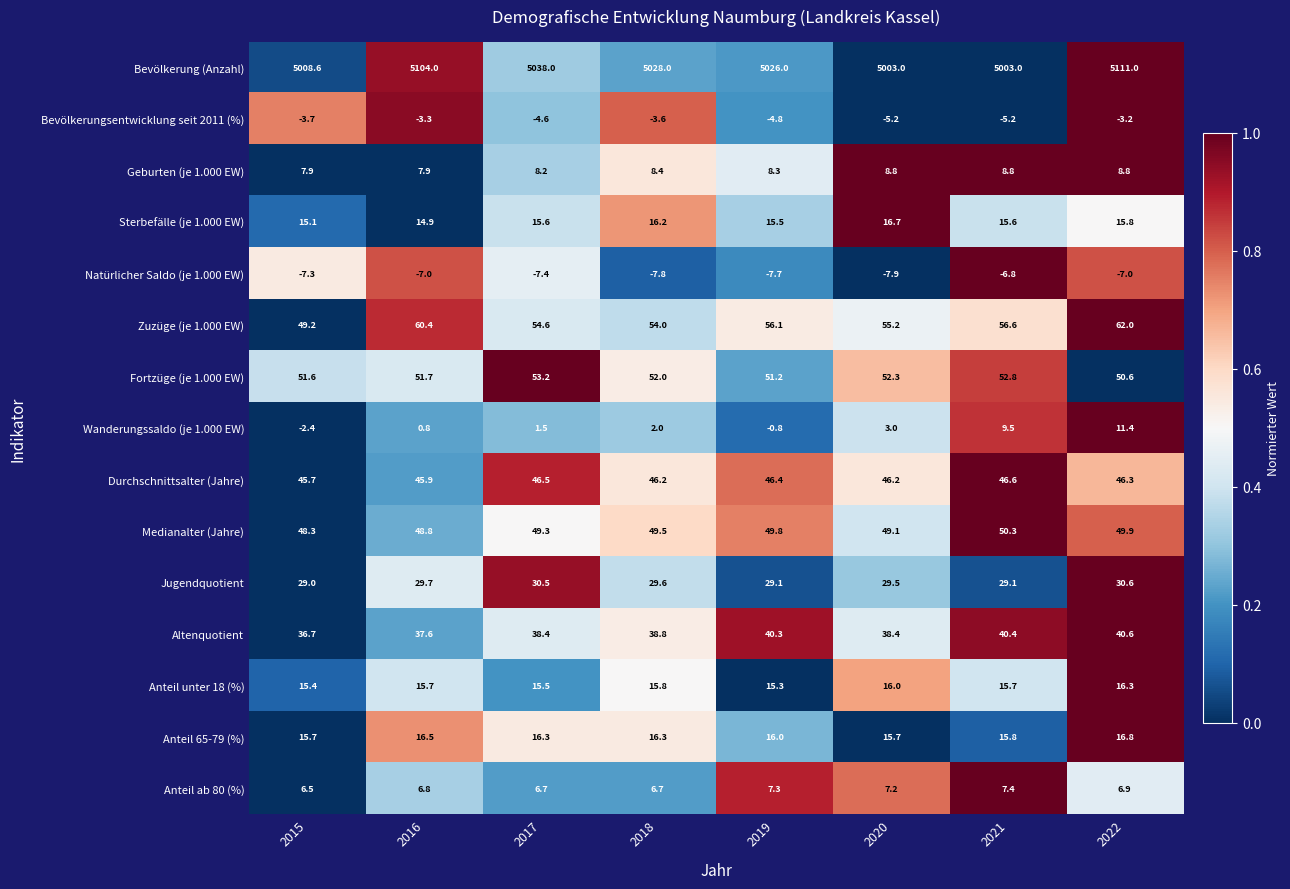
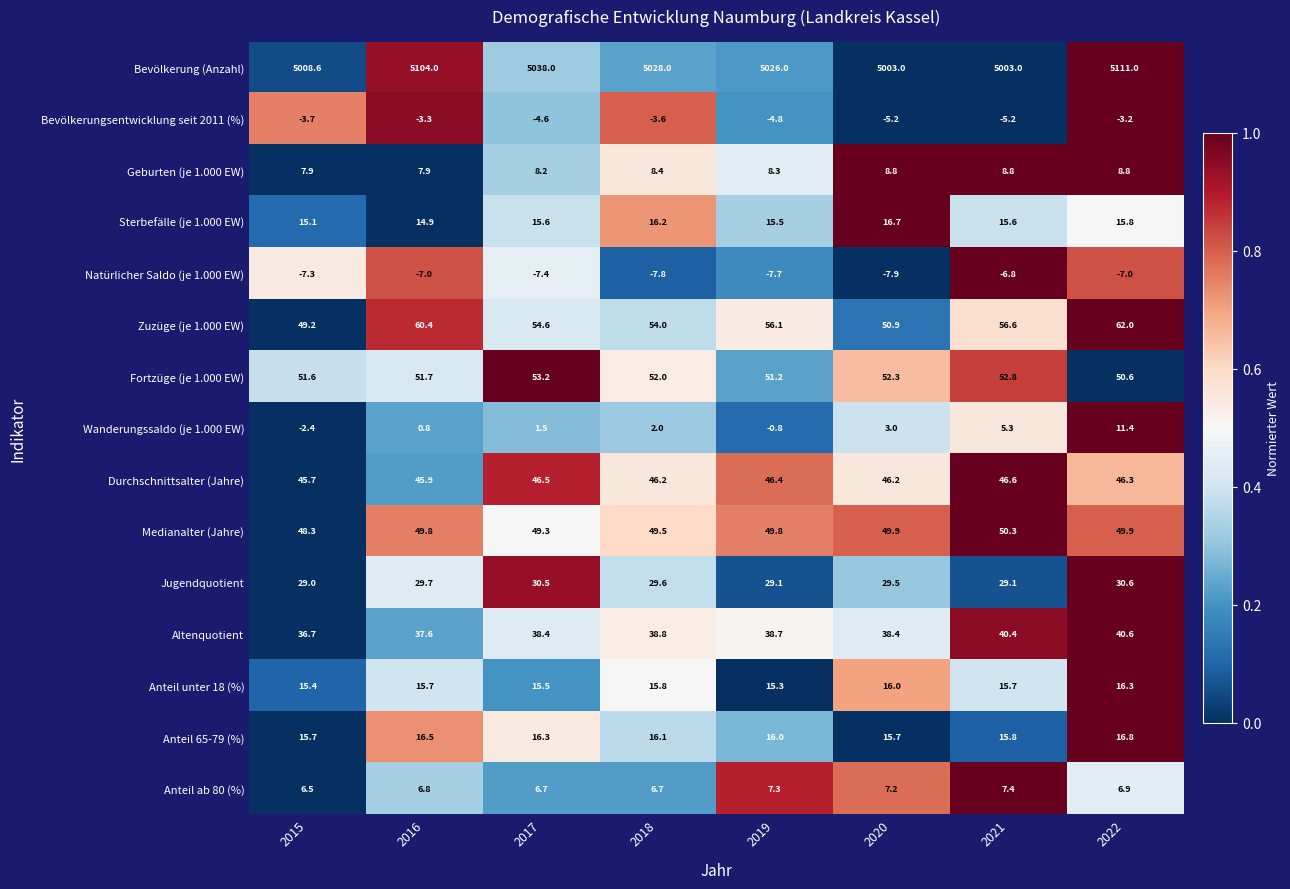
  {
    "Bevölkerung (Anzahl)": {
      "2015": 5008.6,
      "2016": 5104.0,
      "2017": 5038.0,
      "2018": 5028.0,
      "2019": 5026.0,
      "2020": 5003.0,
      "2021": 5003.0,
      "2022": 5111.0
    },
    "Bevölkerungsentwicklung seit 2011 (%)": {
      "2015": -3.7,
      "2016": -3.3,
      "2017": -4.6,
      "2018": -3.6,
      "2019": -4.8,
      "2020": -5.2,
      "2021": -5.2,
      "2022": -3.2
    },
    "Geburten (je 1.000 EW)": {
      "2015": 7.9,
      "2016": 7.9,
      "2017": 8.2,
      "2018": 8.4,
      "2019": 8.3,
      "2020": 8.8,
      "2021": 8.8,
      "2022": 8.8
    },
    "Sterbefälle (je 1.000 EW)": {
      "2015": 15.1,
      "2016": 14.9,
      "2017": 15.6,
      "2018": 16.2,
      "2019": 15.5,
      "2020": 16.7,
      "2021": 15.6,
      "2022": 15.8
    },
    "Natürlicher Saldo (je 1.000 EW)": {
      "2015": -7.3,
      "2016": -7.0,
      "2017": -7.4,
      "2018": -7.8,
      "2019": -7.7,
      "2020": -7.9,
      "2021": -6.8,
      "2022": -7.0
    },
    "Zuzüge (je 1.000 EW)": {
      "2015": 49.2,
      "2016": 60.4,
      "2017": 54.6,
      "2018": 54.0,
      "2019": 56.1,
-     "2020": 55.2,
+     "2020": 50.9,
      "2021": 56.6,
      "2022": 62.0
    },
    "Fortzüge (je 1.000 EW)": {
      "2015": 51.6,
      "2016": 51.7,
      "2017": 53.2,
      "2018": 52.0,
      "2019": 51.2,
      "2020": 52.3,
      "2021": 52.8,
      "2022": 50.6
    },
    "Wanderungssaldo (je 1.000 EW)": {
      "2015": -2.4,
      "2016": 0.8,
      "2017": 1.5,
      "2018": 2.0,
      "2019": -0.8,
      "2020": 3.0,
-     "2021": 9.5,
+     "2021": 5.3,
      "2022": 11.4
    },
    "Durchschnittsalter (Jahre)": {
      "2015": 45.7,
      "2016": 45.9,
      "2017": 46.5,
      "2018": 46.2,
      "2019": 46.4,
      "2020": 46.2,
      "2021": 46.6,
      "2022": 46.3
    },
    "Medianalter (Jahre)": {
      "2015": 48.3,
-     "2016": 48.8,
+     "2016": 49.8,
      "2017": 49.3,
      "2018": 49.5,
      "2019": 49.8,
-     "2020": 49.1,
+     "2020": 49.9,
      "2021": 50.3,
      "2022": 49.9
    },
    "Jugendquotient": {
      "2015": 29.0,
      "2016": 29.7,
      "2017": 30.5,
      "2018": 29.6,
      "2019": 29.1,
      "2020": 29.5,
      "2021": 29.1,
      "2022": 30.6
    },
    "Altenquotient": {
      "2015": 36.7,
      "2016": 37.6,
      "2017": 38.4,
      "2018": 38.8,
-     "2019": 40.3,
+     "2019": 38.7,
      "2020": 38.4,
      "2021": 40.4,
      "2022": 40.6
    },
    "Anteil unter 18 (%)": {
      "2015": 15.4,
      "2016": 15.7,
      "2017": 15.5,
      "2018": 15.8,
      "2019": 15.3,
      "2020": 16.0,
      "2021": 15.7,
      "2022": 16.3
    },
    "Anteil 65-79 (%)": {
      "2015": 15.7,
      "2016": 16.5,
      "2017": 16.3,
-     "2018": 16.3,
+     "2018": 16.1,
      "2019": 16.0,
      "2020": 15.7,
      "2021": 15.8,
      "2022": 16.8
    },
    "Anteil ab 80 (%)": {
      "2015": 6.5,
      "2016": 6.8,
      "2017": 6.7,
      "2018": 6.7,
      "2019": 7.3,
      "2020": 7.2,
      "2021": 7.4,
      "2022": 6.9
    }
  }
